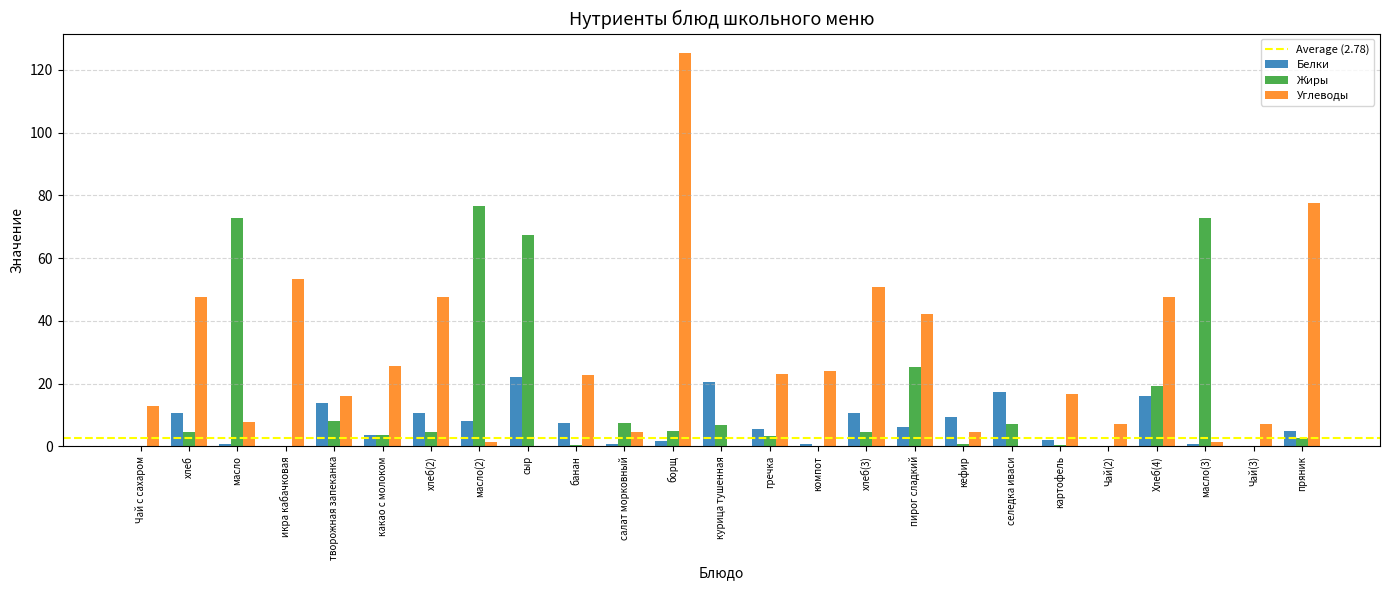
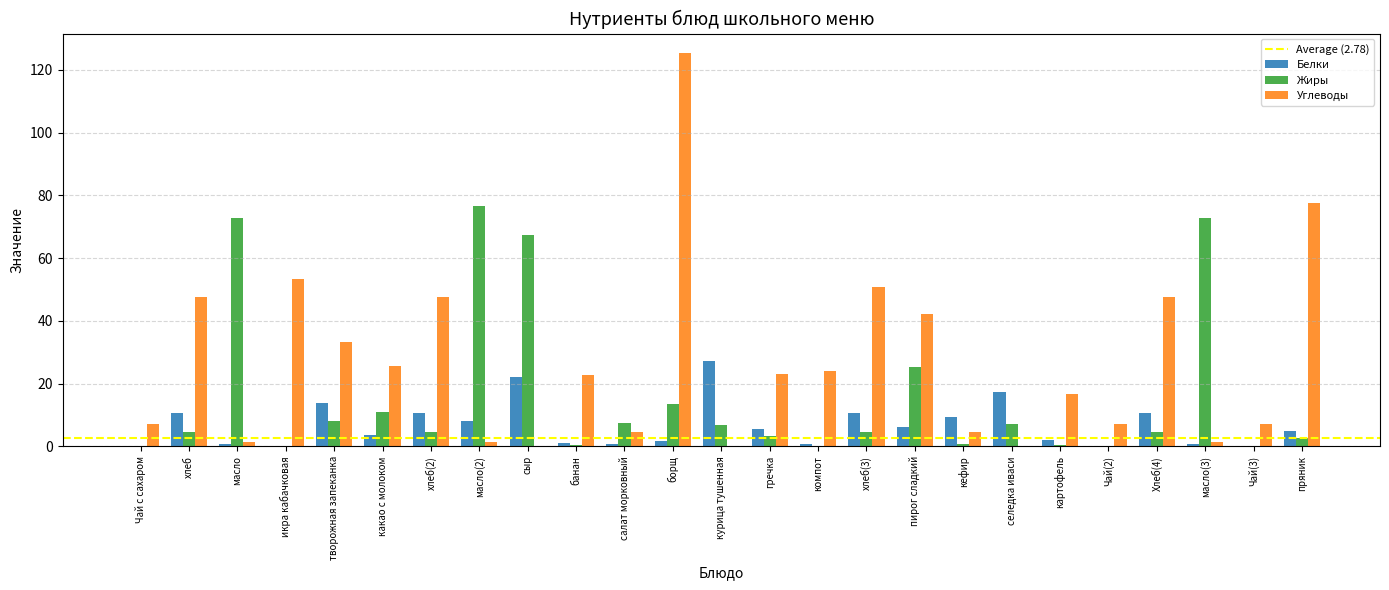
  {
    "Белки": {
      "хлеб": 11,
      "масло": 1,
      "творожная запеканка": 14,
      "какао с молоком": 4,
      "хлеб(2)": 11,
      "масло(2)": 8,
      "сыр": 22,
-     "банан": 8,
+     "банан": 1,
      "салат морковный": 1,
      "борщ": 2,
-     "курица тушенная": 21,
+     "курица тушенная": 27,
      "гречка": 6,
      "хлеб(3)": 11,
      "пирог сладкий": 6,
      "кефир": 9,
      "селедка иваси": 18,
      "картофель": 2,
-     "Хлеб(4)": 16,
+     "Хлеб(4)": 11,
      "масло(3)": 1,
      "пряник": 5
    },
    "Жиры": {
      "Чай с сахаром": 0,
      "хлеб": 5,
      "масло": 73,
      "икра кабачковая": 0,
      "творожная запеканка": 8,
-     "какао с молоком": 4,
+     "какао с молоком": 11,
      "хлеб(2)": 5,
      "масло(2)": 77,
      "сыр": 67,
      "салат морковный": 8,
-     "борщ": 5,
+     "борщ": 14,
      "курица тушенная": 7,
      "гречка": 3,
      "компот": 0,
      "хлеб(3)": 5,
      "пирог сладкий": 25,
      "кефир": 1,
      "селедка иваси": 7,
      "Чай(2)": 0,
-     "Хлеб(4)": 19,
+     "Хлеб(4)": 5,
      "масло(3)": 73,
      "Чай(3)": 0,
      "пряник": 3
    },
    "Углеводы": {
-     "Чай с сахаром": 13,
+     "Чай с сахаром": 7,
      "хлеб": 48,
-     "масло": 8,
+     "масло": 1,
      "икра кабачковая": 53,
-     "творожная запеканка": 16,
+     "творожная запеканка": 33,
      "какао с молоком": 25,
      "хлеб(2)": 48,
      "масло(2)": 1,
      "сыр": 0,
      "банан": 23,
      "салат морковный": 5,
      "борщ": 125,
      "курица тушенная": 0,
      "гречка": 23,
      "компот": 24,
      "хлеб(3)": 51,
      "пирог сладкий": 42,
      "кефир": 4,
      "селедка иваси": 0,
      "картофель": 17,
      "Чай(2)": 7,
      "Хлеб(4)": 48,
      "масло(3)": 1,
      "Чай(3)": 7,
      "пряник": 78
    }
  }
